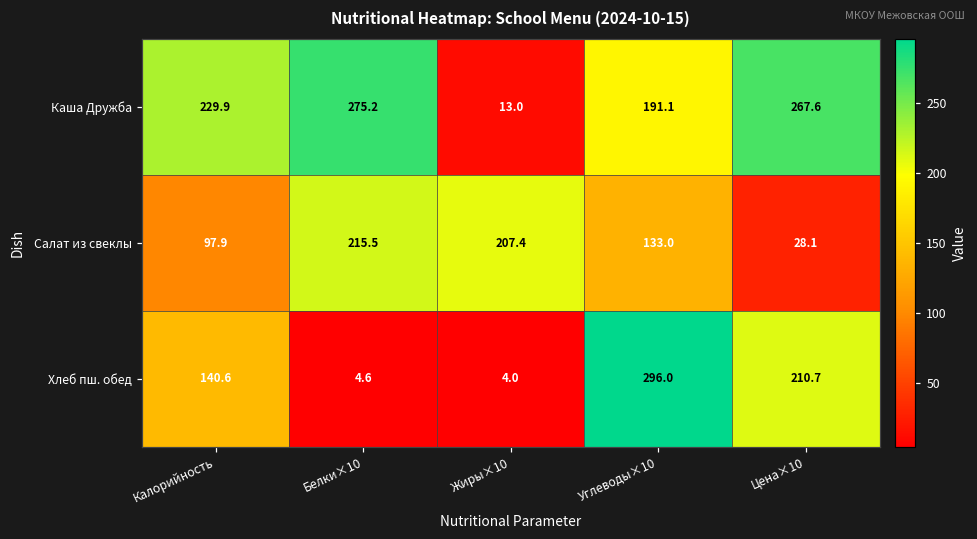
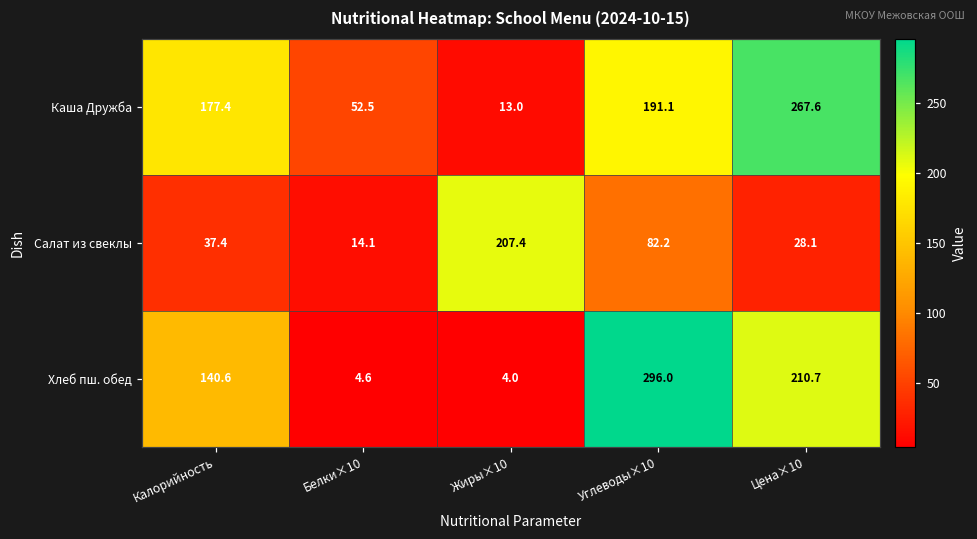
  {
    "Каша Дружба": {
-     "Калорийность": 229.9,
-     "Белки×10": 275.2,
+     "Калорийность": 177.4,
+     "Белки×10": 52.5,
      "Жиры×10": 13.0,
      "Углеводы×10": 191.1,
      "Цена×10": 267.6
    },
    "Салат из свеклы": {
-     "Калорийность": 97.9,
-     "Белки×10": 215.5,
+     "Калорийность": 37.4,
+     "Белки×10": 14.1,
      "Жиры×10": 207.4,
-     "Углеводы×10": 133.0,
+     "Углеводы×10": 82.2,
      "Цена×10": 28.1
    },
    "Хлеб пш. обед": {
      "Калорийность": 140.6,
      "Белки×10": 4.6,
      "Жиры×10": 4.0,
      "Углеводы×10": 296.0,
      "Цена×10": 210.7
    }
  }
